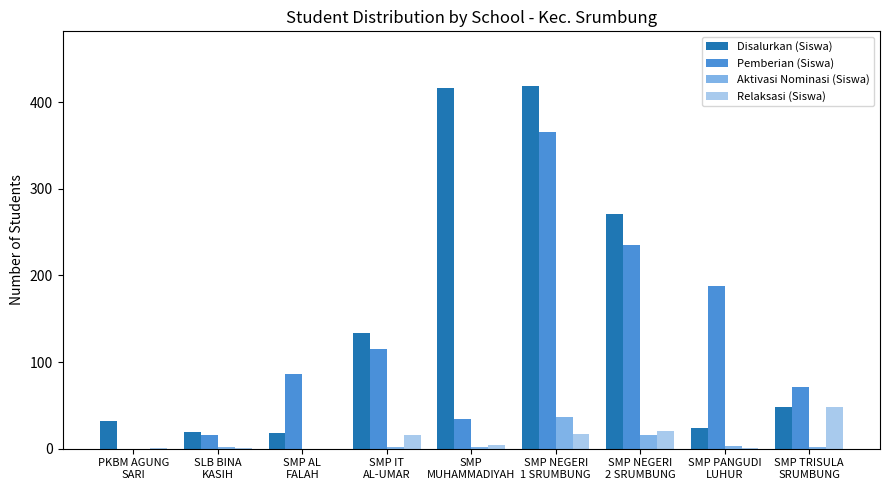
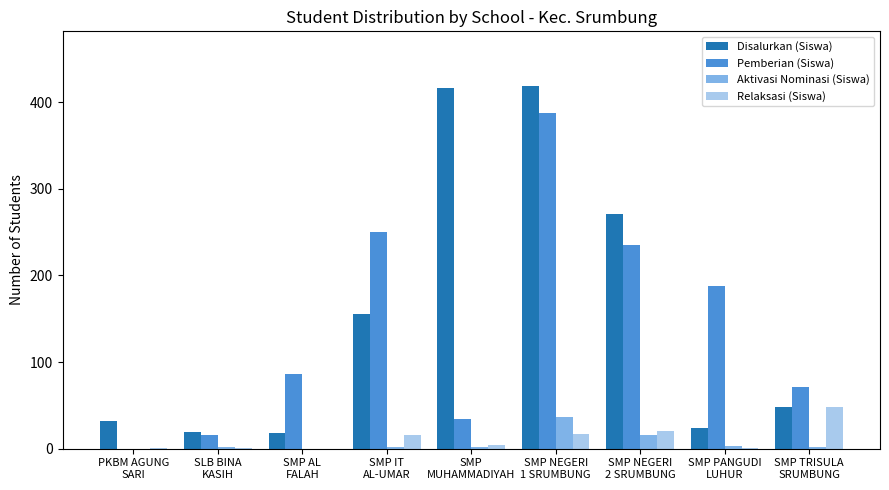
  {
    "Disalurkan (Siswa)": {
      "PKBM AGUNG SARI": 30,
      "SLB BINA KASIH": 20,
      "SMP AL FALAH": 20,
-     "SMP IT AL-UMAR": 130,
+     "SMP IT AL-UMAR": 160,
      "SMP MUHAMMADIYAH": 420,
      "SMP NEGERI 1 SRUMBUNG": 420,
      "SMP NEGERI 2 SRUMBUNG": 270,
      "SMP PANGUDI LUHUR": 20,
      "SMP TRISULA SRUMBUNG": 50
    },
    "Pemberian (Siswa)": {
      "PKBM AGUNG SARI": 0,
      "SLB BINA KASIH": 20,
      "SMP AL FALAH": 90,
-     "SMP IT AL-UMAR": 120,
+     "SMP IT AL-UMAR": 250,
      "SMP MUHAMMADIYAH": 30,
-     "SMP NEGERI 1 SRUMBUNG": 370,
+     "SMP NEGERI 1 SRUMBUNG": 390,
      "SMP NEGERI 2 SRUMBUNG": 240,
      "SMP PANGUDI LUHUR": 190,
      "SMP TRISULA SRUMBUNG": 70
    }
  }
